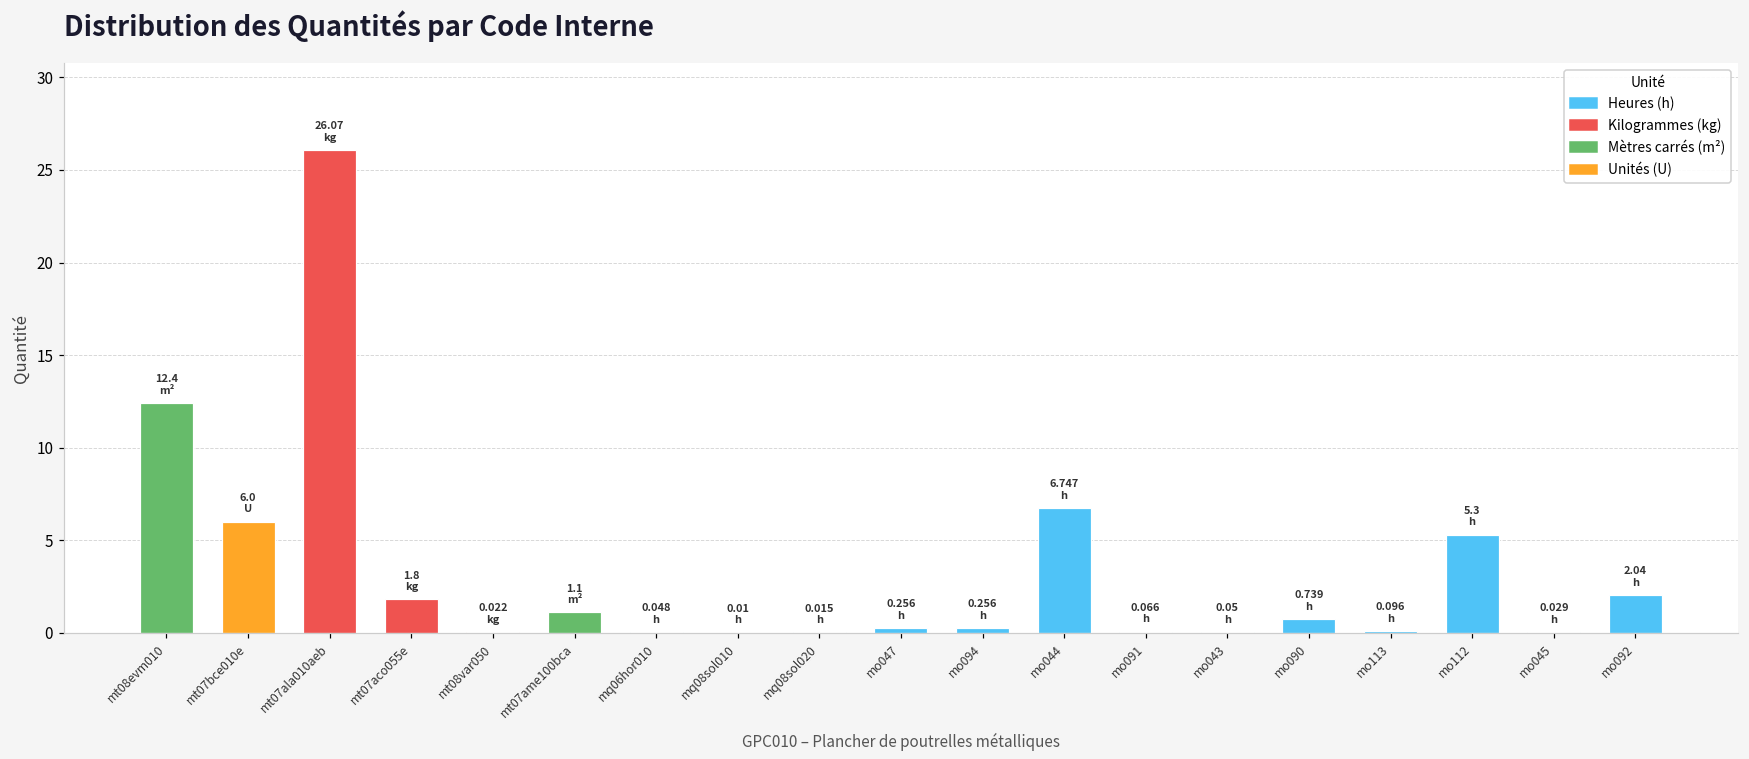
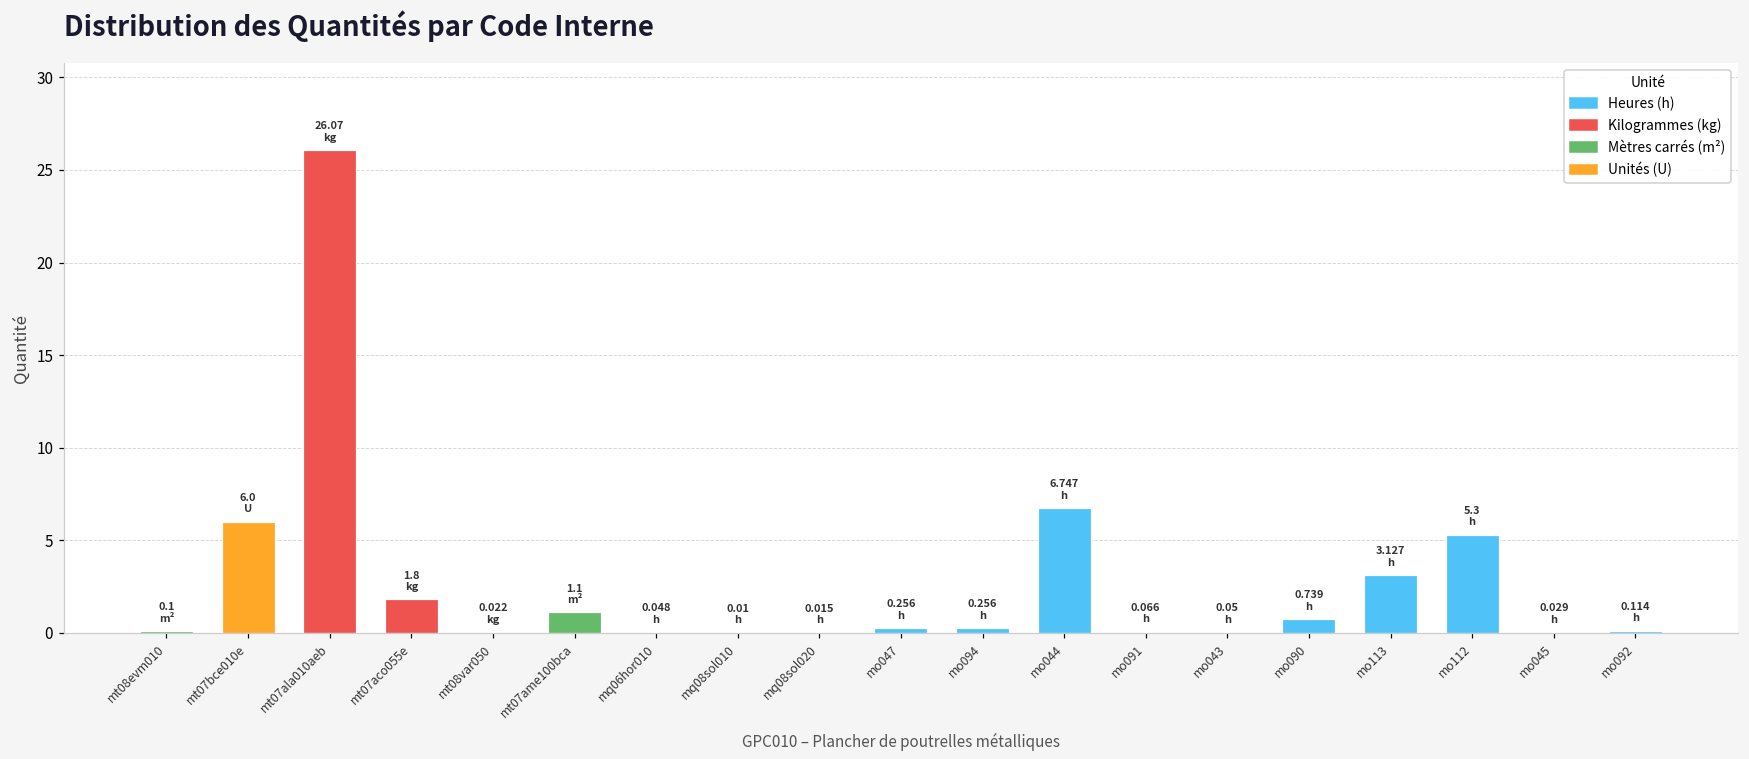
  {
-   "mt08evm010": 12.4,
+   "mt08evm010": 0.1,
    "mt07bce010e": 6.0,
    "mt07ala010aeb": 26.07,
    "mt07aco055e": 1.8,
    "mt08var050": 0.022,
    "mt07ame100bca": 1.1,
    "mq06hor010": 0.048,
    "mq08sol010": 0.01,
    "mq08sol020": 0.015,
    "mo047": 0.256,
    "mo094": 0.256,
    "mo044": 6.747,
    "mo091": 0.066,
    "mo043": 0.05,
    "mo090": 0.739,
-   "mo113": 0.096,
+   "mo113": 3.127,
    "mo112": 5.3,
    "mo045": 0.029,
-   "mo092": 2.04
+   "mo092": 0.114
  }
